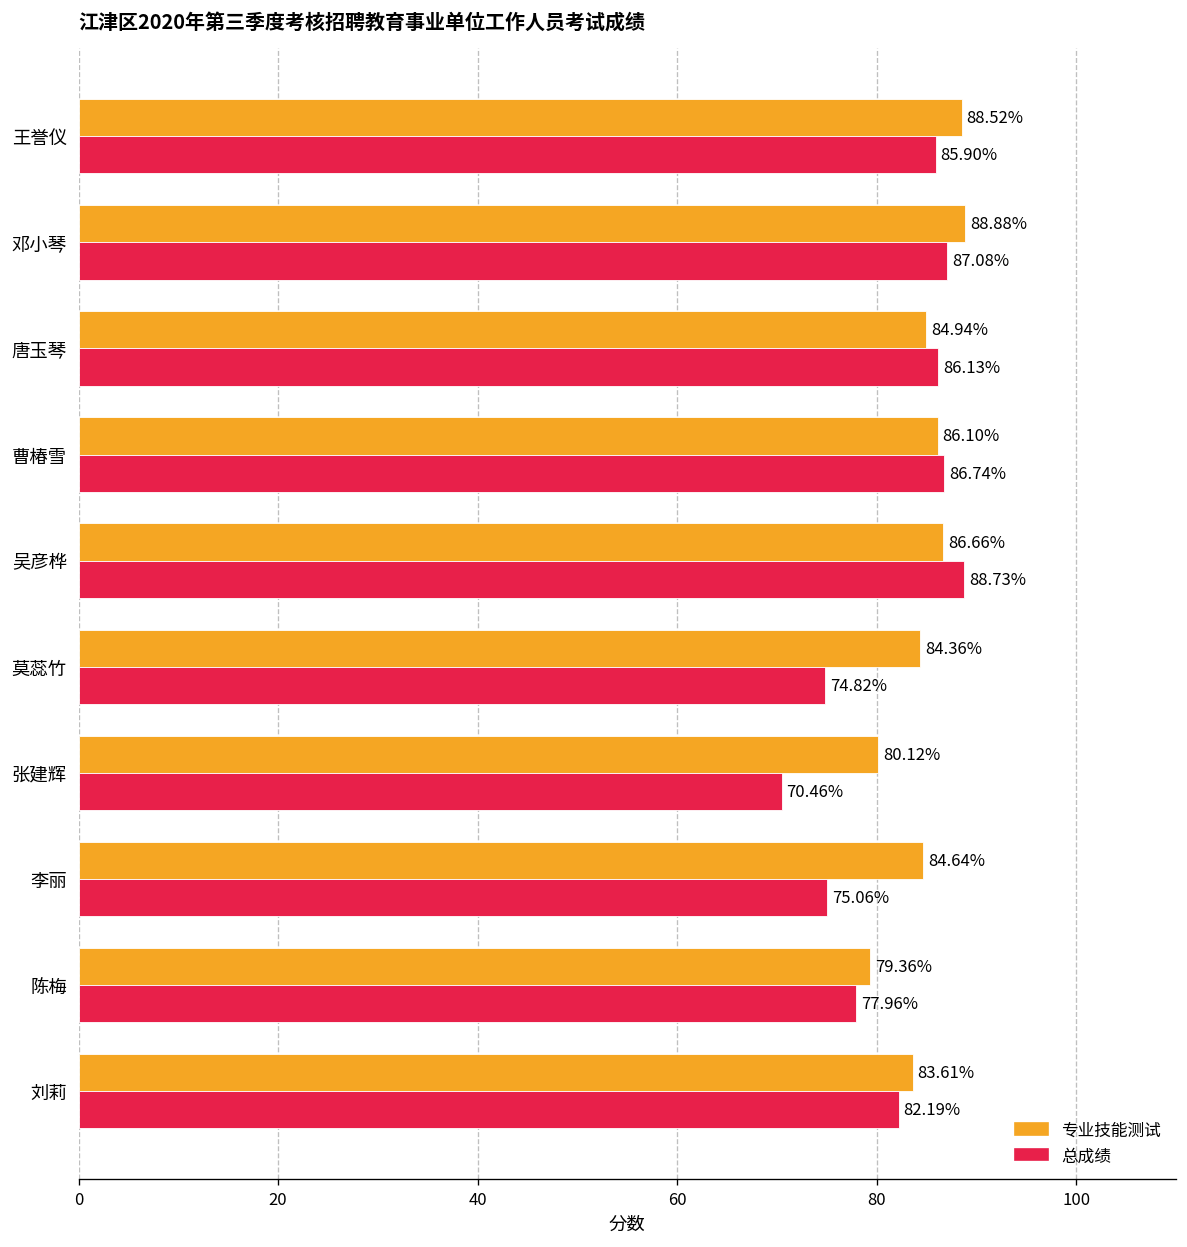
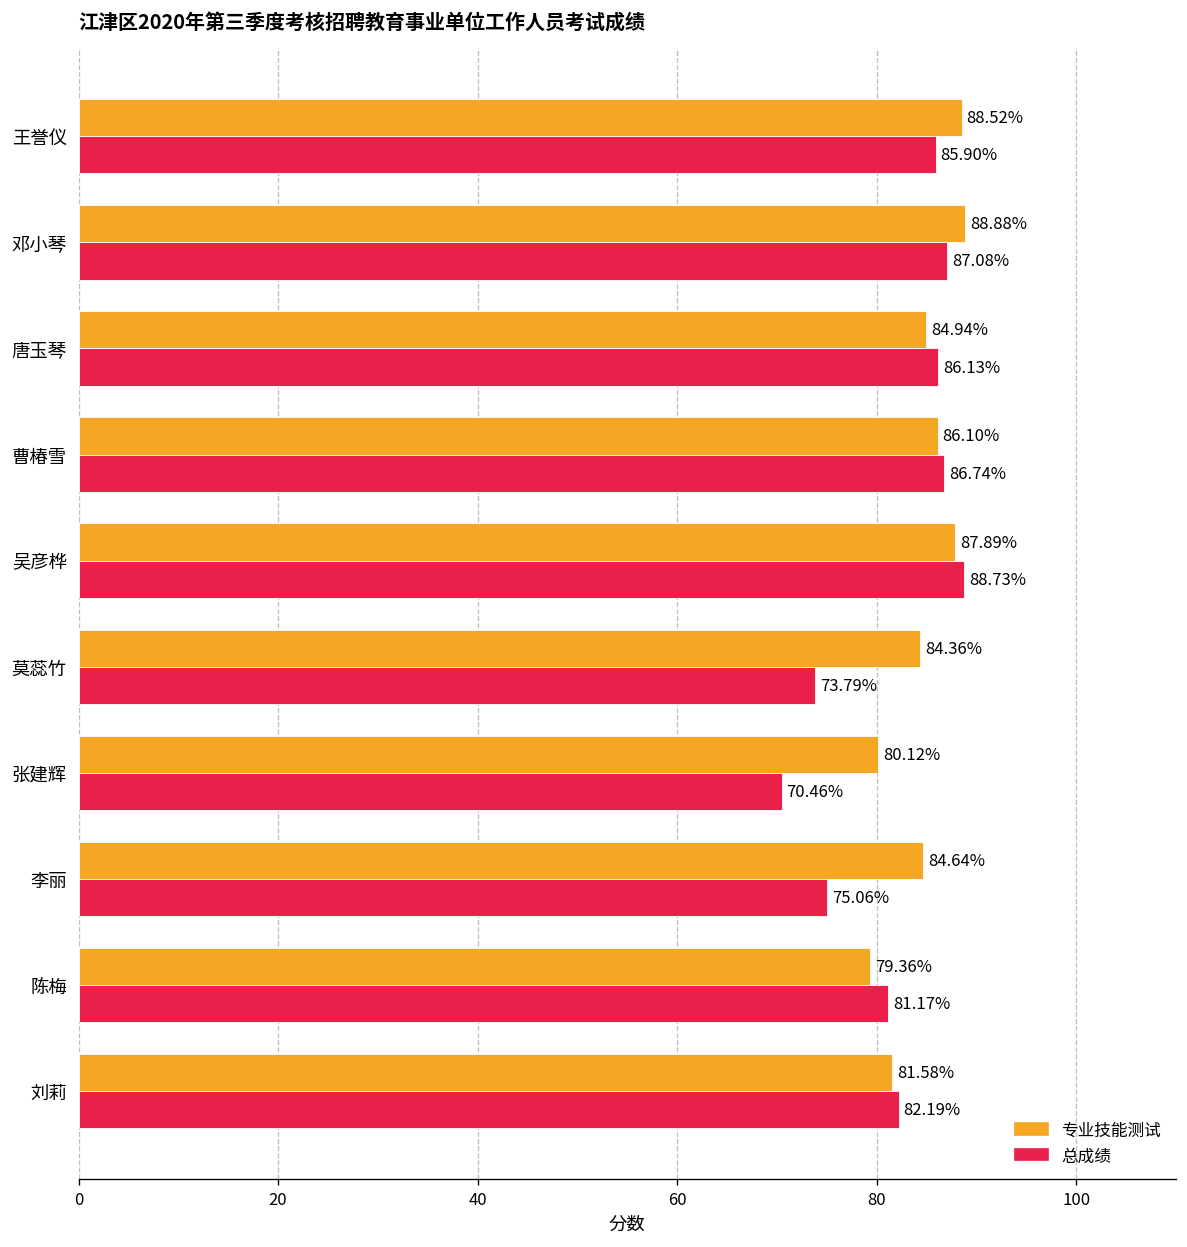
  {
    "专业技能测试": {
      "王誉仪": "88.52%",
      "邓小琴": "88.88%",
      "唐玉琴": "84.94%",
      "曹椿雪": "86.10%",
-     "吴彦桦": "86.66%",
+     "吴彦桦": "87.89%",
      "莫蕊竹": "84.36%",
      "张建辉": "80.12%",
      "李丽": "84.64%",
      "陈梅": "79.36%",
-     "刘莉": "83.61%"
+     "刘莉": "81.58%"
    },
    "总成绩": {
      "王誉仪": "85.90%",
      "邓小琴": "87.08%",
      "唐玉琴": "86.13%",
      "曹椿雪": "86.74%",
      "吴彦桦": "88.73%",
-     "莫蕊竹": "74.82%",
+     "莫蕊竹": "73.79%",
      "张建辉": "70.46%",
      "李丽": "75.06%",
-     "陈梅": "77.96%",
+     "陈梅": "81.17%",
      "刘莉": "82.19%"
    }
  }
